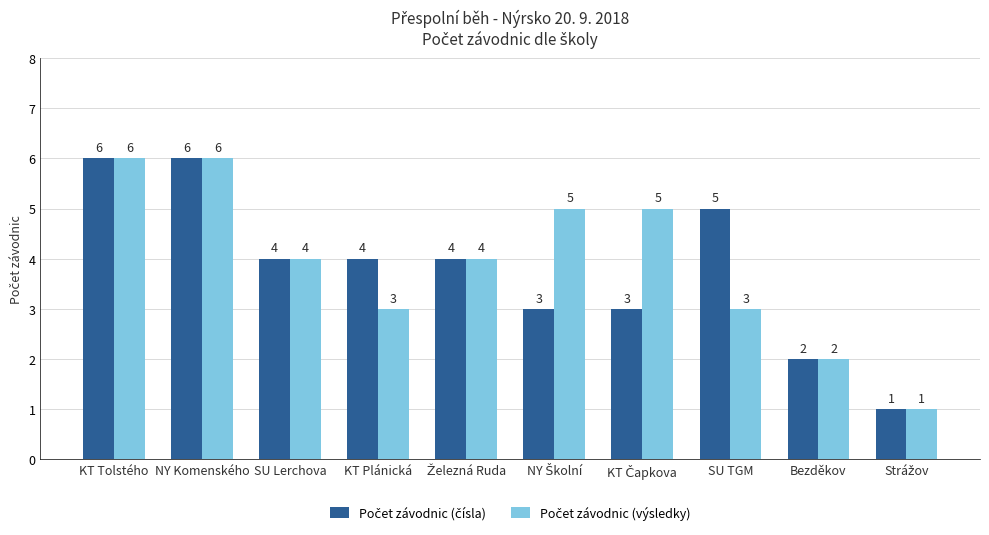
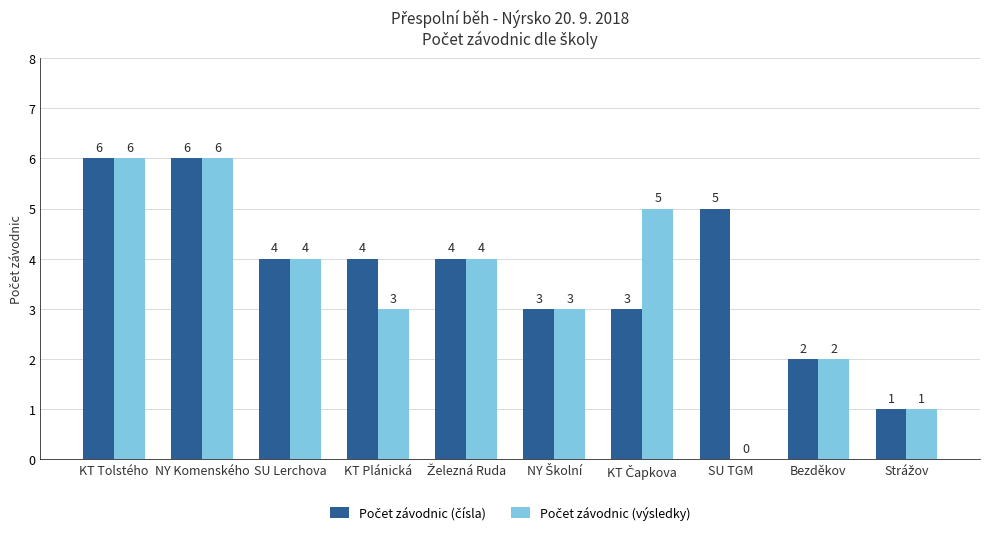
  {
    "Počet závodnic (čísla)": {
      "KT Tolstého": 6,
      "NY Komenského": 6,
      "SU Lerchova": 4,
      "KT Plánická": 4,
      "Železná Ruda": 4,
      "NY Školní": 3,
      "KT Čapkova": 3,
      "SU TGM": 5,
      "Bezděkov": 2,
      "Strážov": 1
    },
    "Počet závodnic (výsledky)": {
      "KT Tolstého": 6,
      "NY Komenského": 6,
      "SU Lerchova": 4,
      "KT Plánická": 3,
      "Železná Ruda": 4,
-     "NY Školní": 5,
+     "NY Školní": 3,
      "KT Čapkova": 5,
-     "SU TGM": 3,
+     "SU TGM": 0,
      "Bezděkov": 2,
      "Strážov": 1
    }
  }
